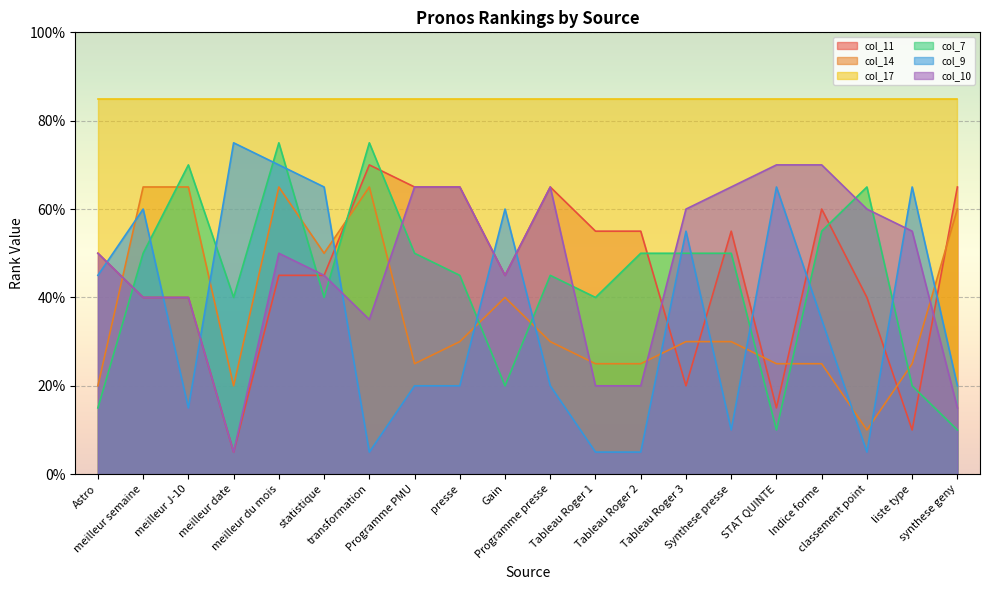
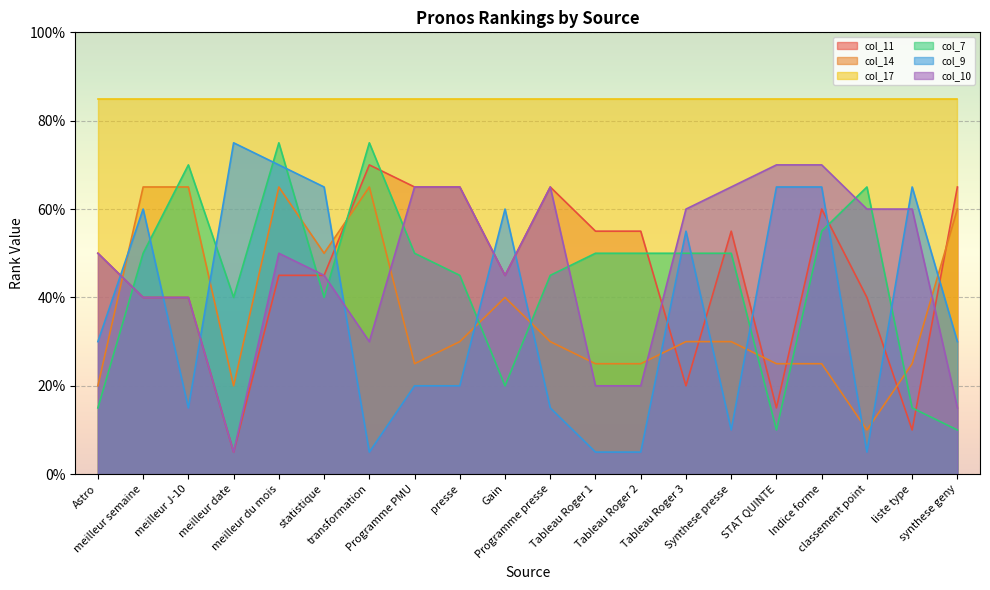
  {
    "col_17": {
      "Astro": "85%",
      "meilleur semaine": "85%",
      "meilleur J-10": "85%",
      "meilleur date": "85%",
      "meilleur du mois": "85%",
      "statistique": "85%",
      "transformation": "85%",
      "Programme PMU": "85%",
      "presse": "85%",
      "Gain": "85%",
      "Programme presse": "85%",
      "Tableau Roger 1": "85%",
      "Tableau Roger 2": "85%",
      "Tableau Roger 3": "85%",
      "Synthese presse": "85%",
      "STAT QUINTE": "85%",
      "Indice forme": "85%",
      "classement point": "85%",
      "liste type": "85%",
      "synthese geny": "85%"
    },
    "col_7": {
      "Astro": "15%",
      "meilleur semaine": "50%",
      "meilleur J-10": "70%",
      "meilleur date": "40%",
      "meilleur du mois": "75%",
      "statistique": "40%",
      "transformation": "75%",
      "Programme PMU": "50%",
      "presse": "45%",
      "Gain": "20%",
      "Programme presse": "45%",
-     "Tableau Roger 1": "40%",
+     "Tableau Roger 1": "50%",
      "Tableau Roger 2": "50%",
      "Tableau Roger 3": "50%",
      "Synthese presse": "50%",
      "STAT QUINTE": "10%",
      "Indice forme": "55%",
      "classement point": "65%",
-     "liste type": "20%",
+     "liste type": "15%",
      "synthese geny": "10%"
    },
    "col_9": {
-     "Astro": "45%",
+     "Astro": "30%",
      "meilleur semaine": "60%",
      "meilleur J-10": "15%",
      "meilleur date": "75%",
      "meilleur du mois": "70%",
      "statistique": "65%",
      "transformation": "5%",
      "Programme PMU": "20%",
      "presse": "20%",
      "Gain": "60%",
-     "Programme presse": "20%",
+     "Programme presse": "15%",
      "Tableau Roger 1": "5%",
      "Tableau Roger 2": "5%",
      "Tableau Roger 3": "55%",
      "Synthese presse": "10%",
      "STAT QUINTE": "65%",
-     "Indice forme": "35%",
+     "Indice forme": "65%",
      "classement point": "5%",
      "liste type": "65%",
-     "synthese geny": "20%"
+     "synthese geny": "30%"
    },
    "col_10": {
      "meilleur du mois": "50%",
-     "transformation": "35%",
+     "transformation": "30%",
      "Tableau Roger 1": "20%",
      "Tableau Roger 2": "20%",
      "Tableau Roger 3": "60%",
      "Synthese presse": "65%",
      "STAT QUINTE": "70%",
      "Indice forme": "70%",
      "classement point": "60%",
-     "liste type": "55%",
+     "liste type": "60%",
      "synthese geny": "15%"
    }
  }
